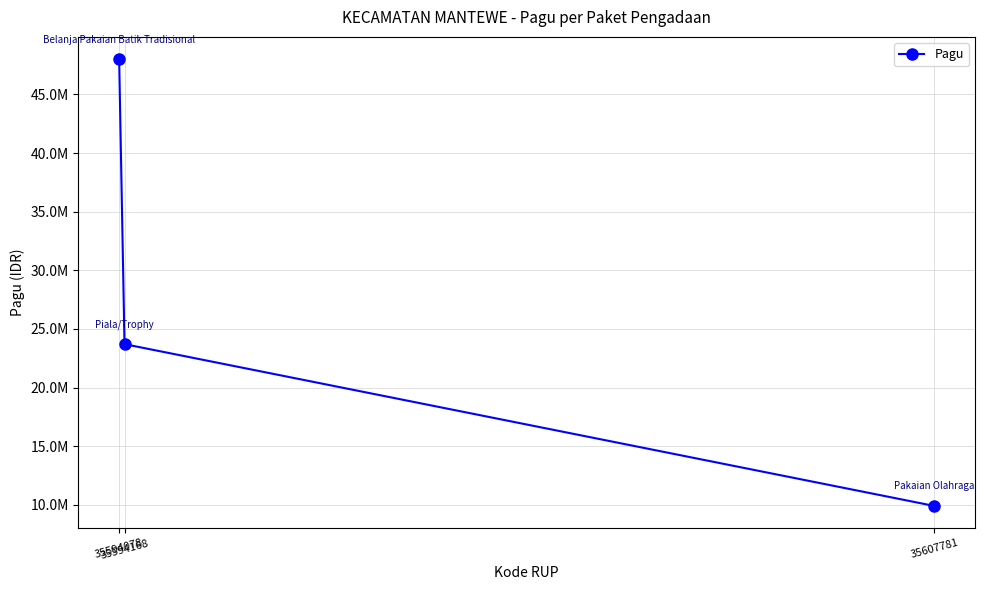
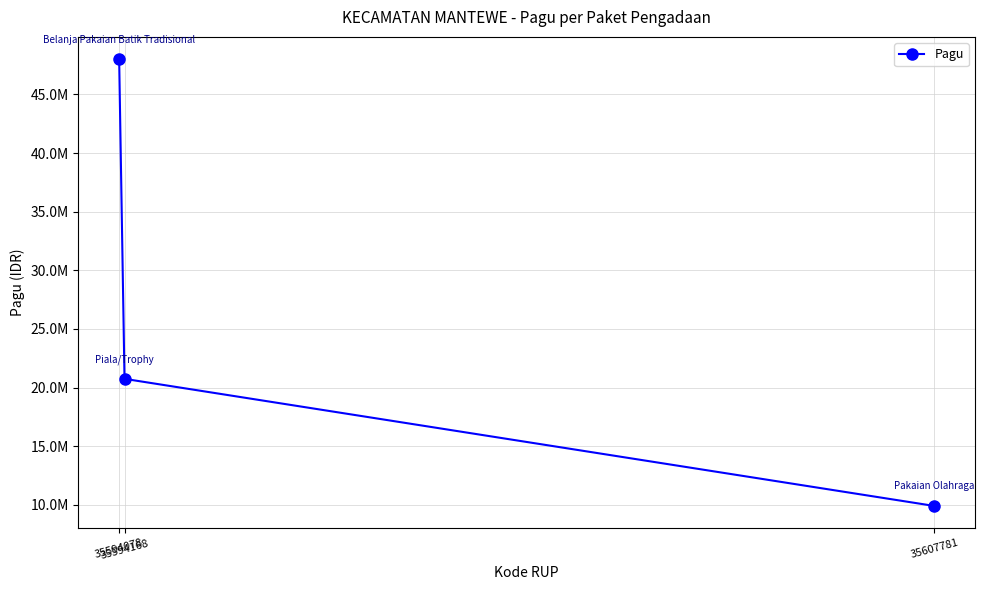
  {
    "35594078": 48000000,
-   "35594168": 23700000,
+   "35594168": 20700000,
    "35607781": 9900000
  }
